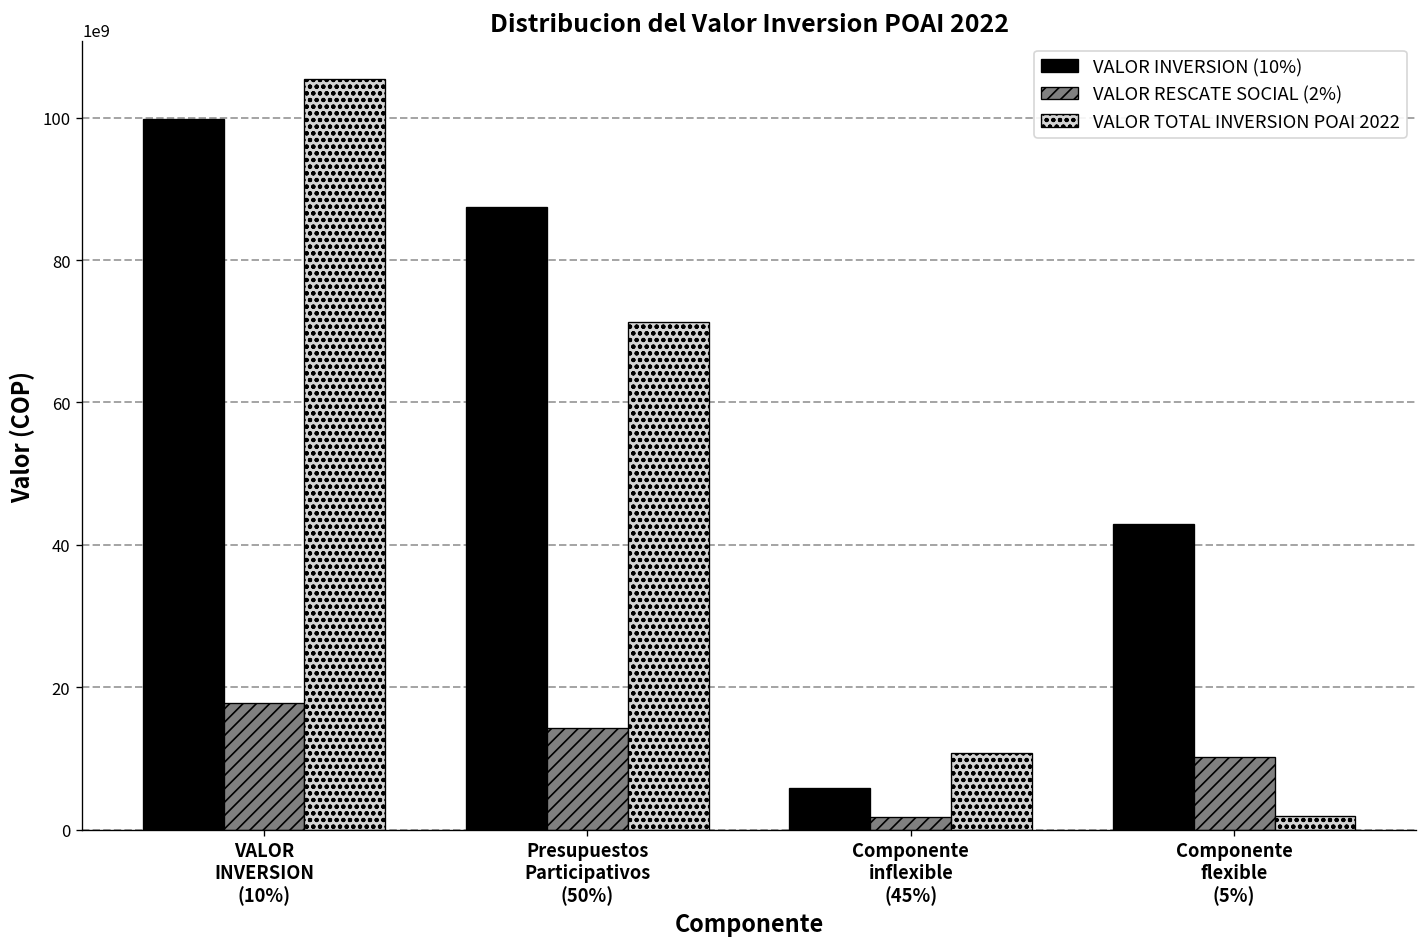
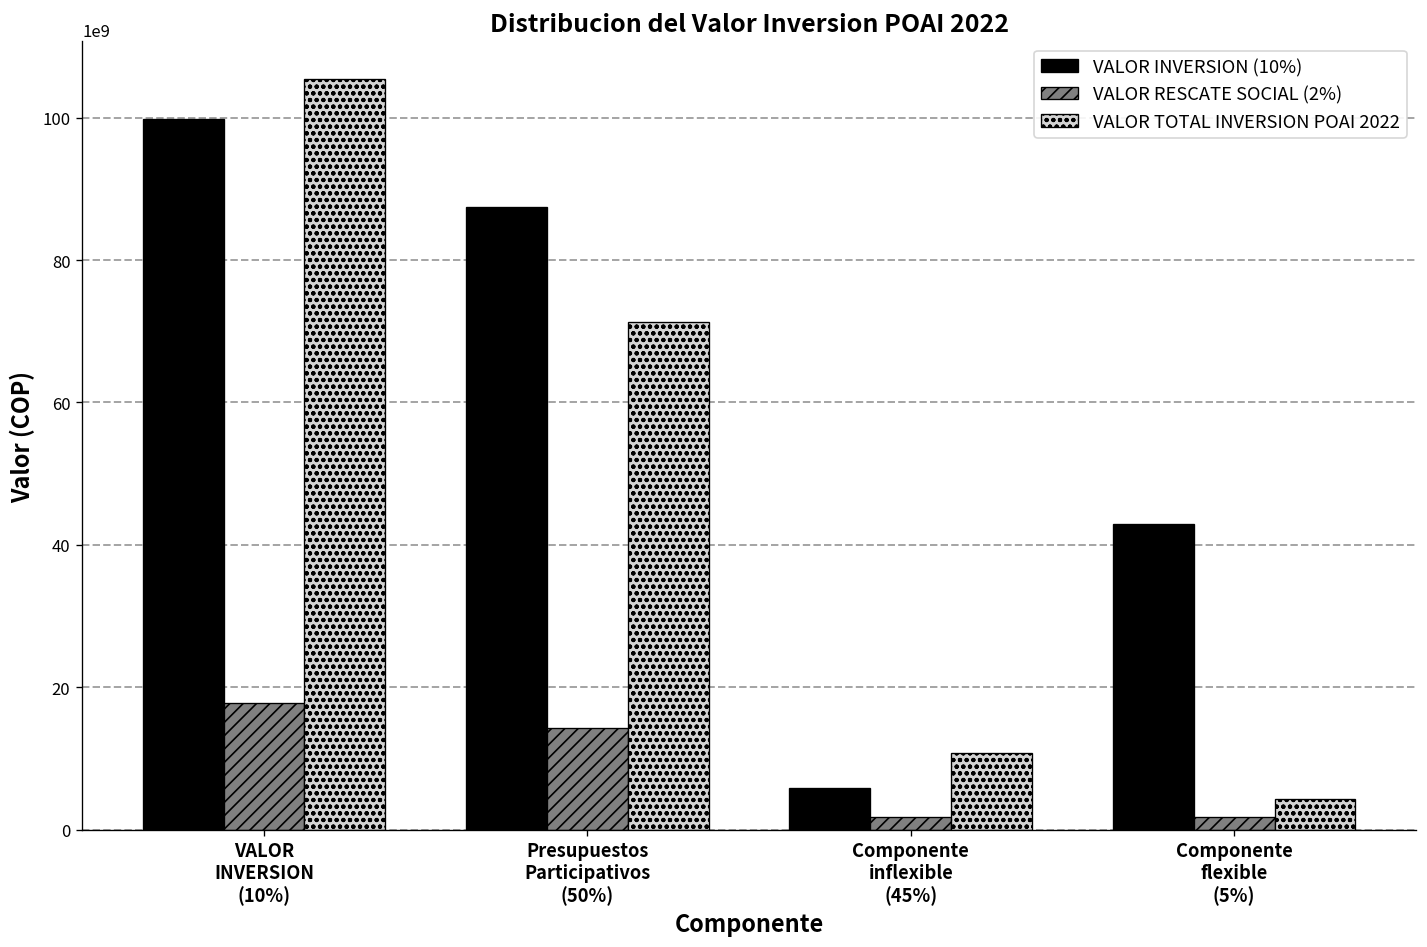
  {
    "VALOR INVERSION (10%)": {
      "VALOR INVERSION (10%)": 100000000000,
      "Presupuestos Participativos (50%)": 88000000000,
      "Componente inflexible (45%)": 6000000000,
      "Componente flexible (5%)": 43000000000
    },
    "VALOR RESCATE SOCIAL (2%)": {
      "VALOR INVERSION (10%)": 18000000000,
      "Presupuestos Participativos (50%)": 14000000000,
      "Componente inflexible (45%)": 2000000000,
-     "Componente flexible (5%)": 10000000000
+     "Componente flexible (5%)": 2000000000
    },
    "VALOR TOTAL INVERSION POAI 2022": {
      "VALOR INVERSION (10%)": 105000000000,
      "Presupuestos Participativos (50%)": 71000000000,
      "Componente inflexible (45%)": 11000000000,
-     "Componente flexible (5%)": 2000000000
+     "Componente flexible (5%)": 4000000000
    }
  }
